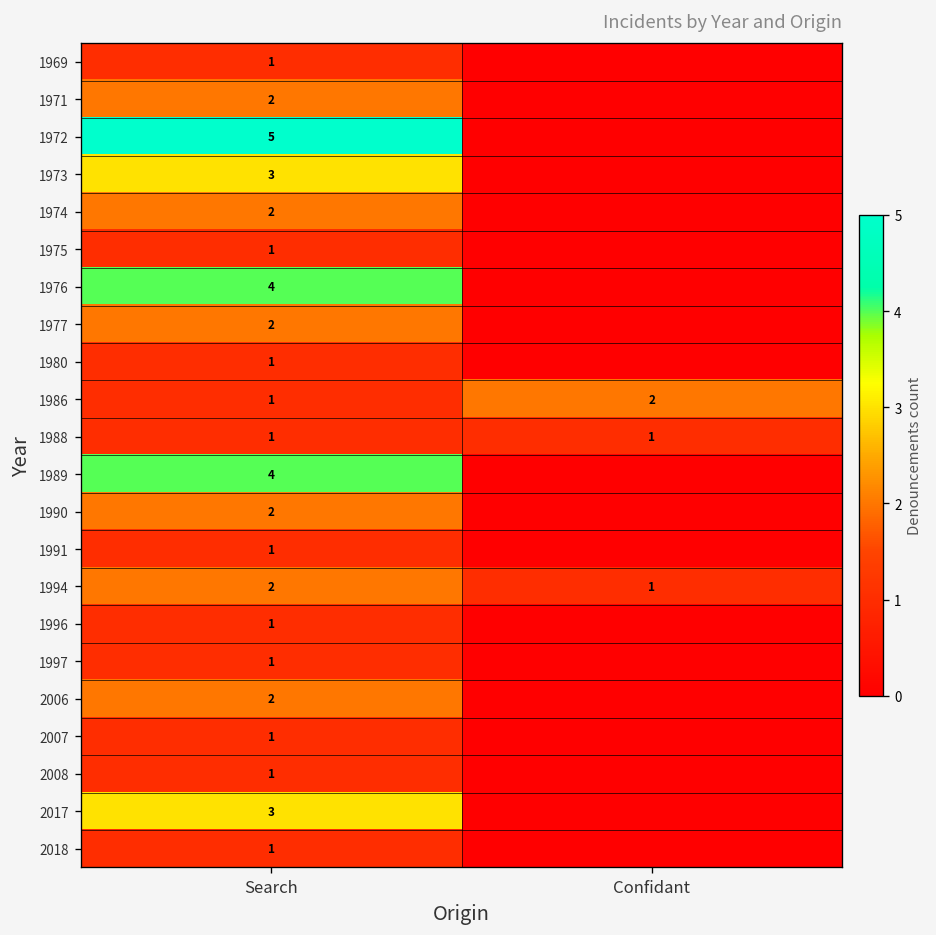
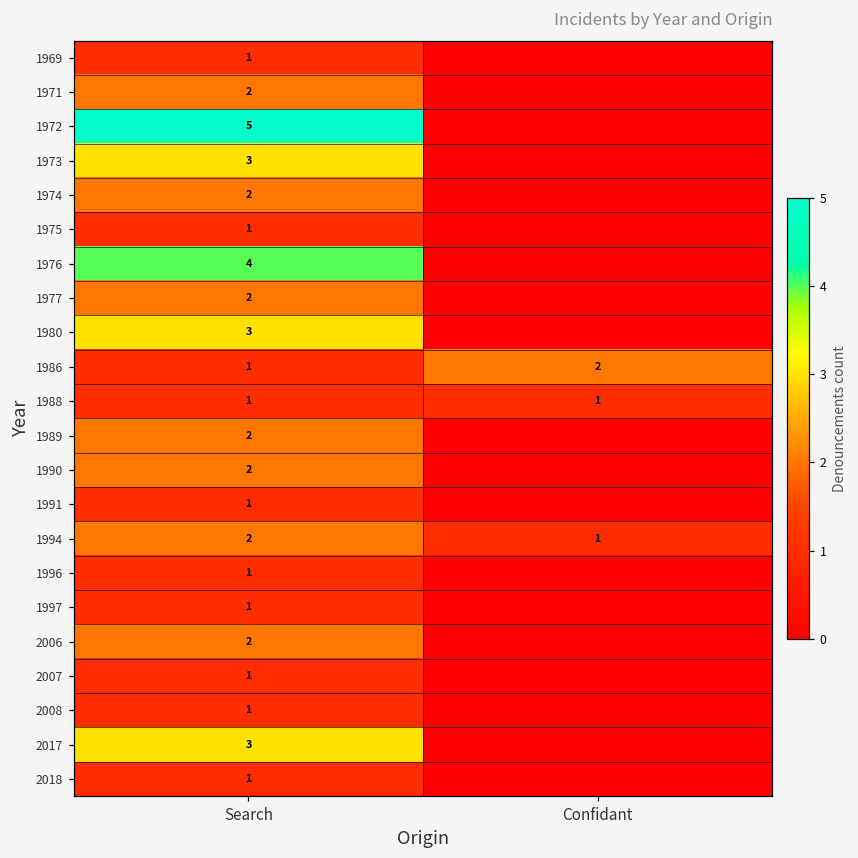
  {
    "1969": {
      "Search": 1
    },
    "1971": {
      "Search": 2
    },
    "1972": {
      "Search": 5
    },
    "1973": {
      "Search": 3
    },
    "1974": {
      "Search": 2
    },
    "1975": {
      "Search": 1
    },
    "1976": {
      "Search": 4
    },
    "1977": {
      "Search": 2
    },
    "1980": {
-     "Search": 1
+     "Search": 3
    },
    "1986": {
      "Search": 1,
      "Confidant": 2
    },
    "1988": {
      "Search": 1,
      "Confidant": 1
    },
    "1989": {
-     "Search": 4
+     "Search": 2
    },
    "1990": {
      "Search": 2
    },
    "1991": {
      "Search": 1
    },
    "1994": {
      "Search": 2,
      "Confidant": 1
    },
    "1996": {
      "Search": 1
    },
    "1997": {
      "Search": 1
    },
    "2006": {
      "Search": 2
    },
    "2007": {
      "Search": 1
    },
    "2008": {
      "Search": 1
    },
    "2017": {
      "Search": 3
    },
    "2018": {
      "Search": 1
    }
  }
